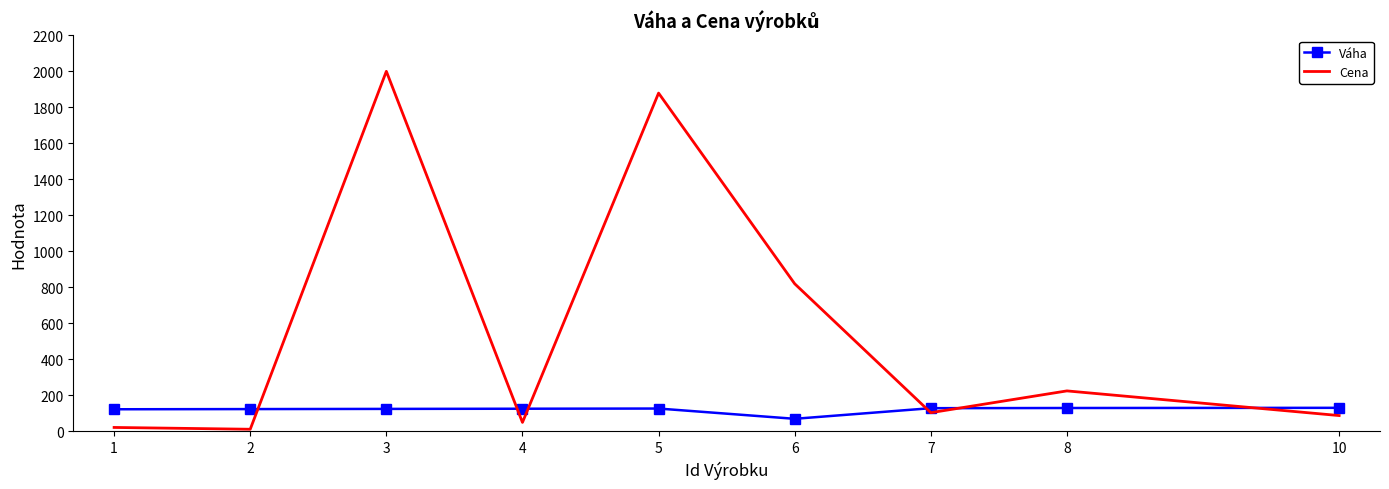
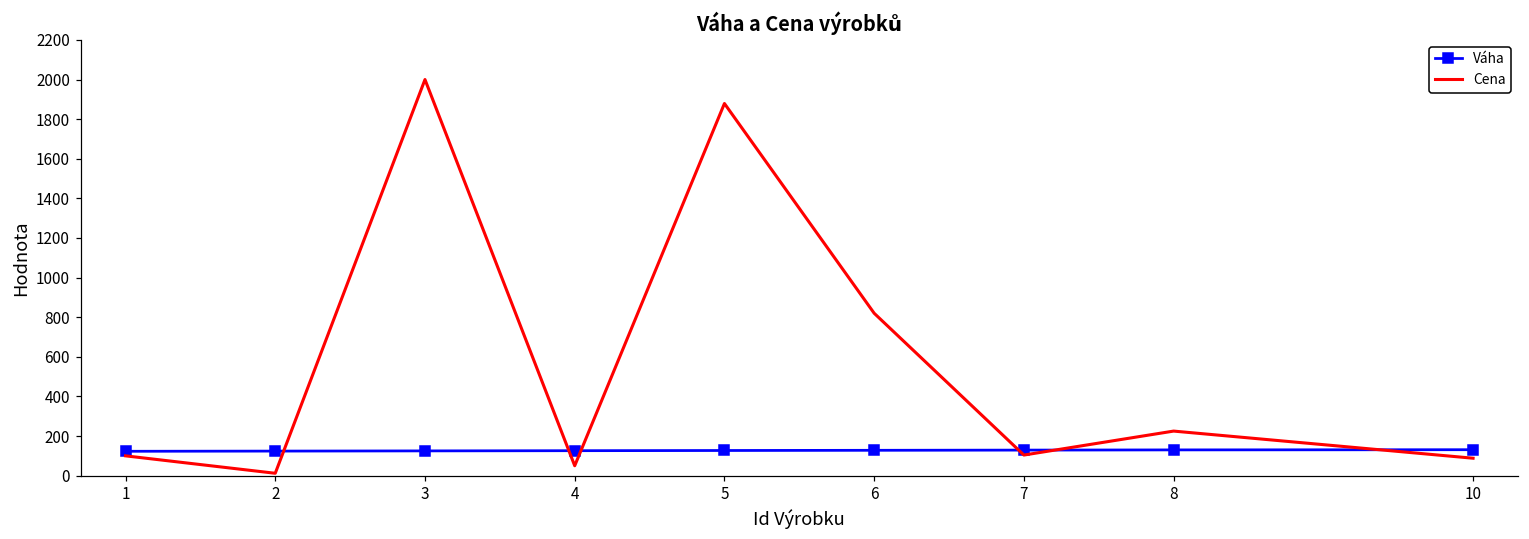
  {
    "Váha": {
      "1": 120,
      "2": 120,
      "3": 130,
      "4": 130,
      "5": 130,
-     "6": 70,
+     "6": 130,
      "7": 130,
      "8": 130,
      "10": 130
    },
    "Cena": {
-     "1": 20,
+     "1": 100,
      "2": 10,
      "3": 2000,
      "4": 50,
      "5": 1880,
      "6": 820,
      "7": 100,
      "8": 230,
      "10": 90
    }
  }
